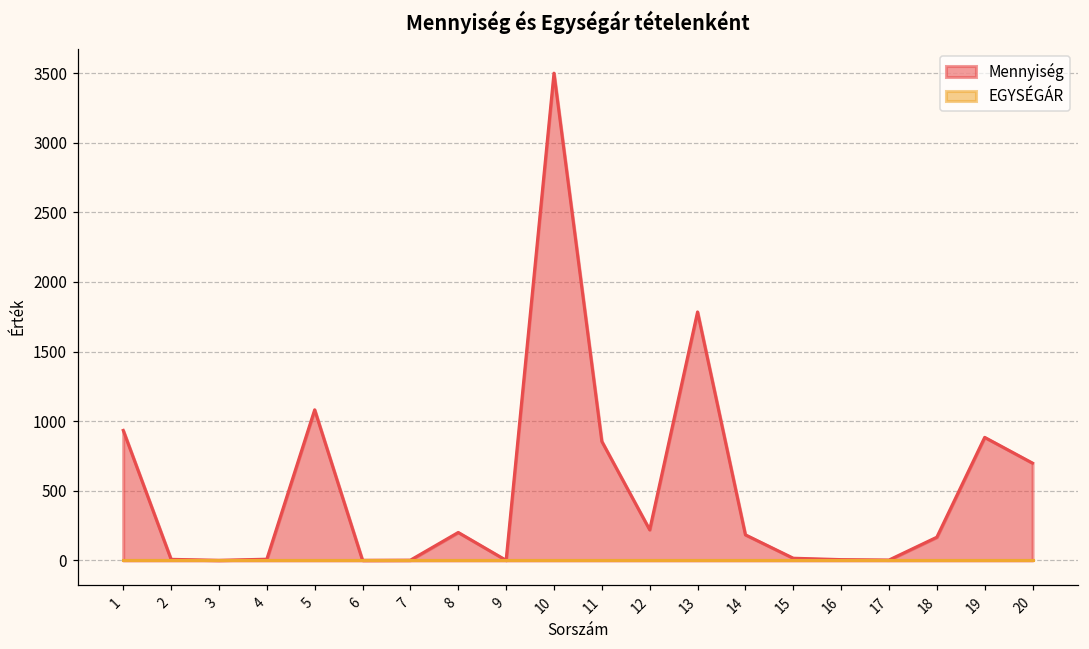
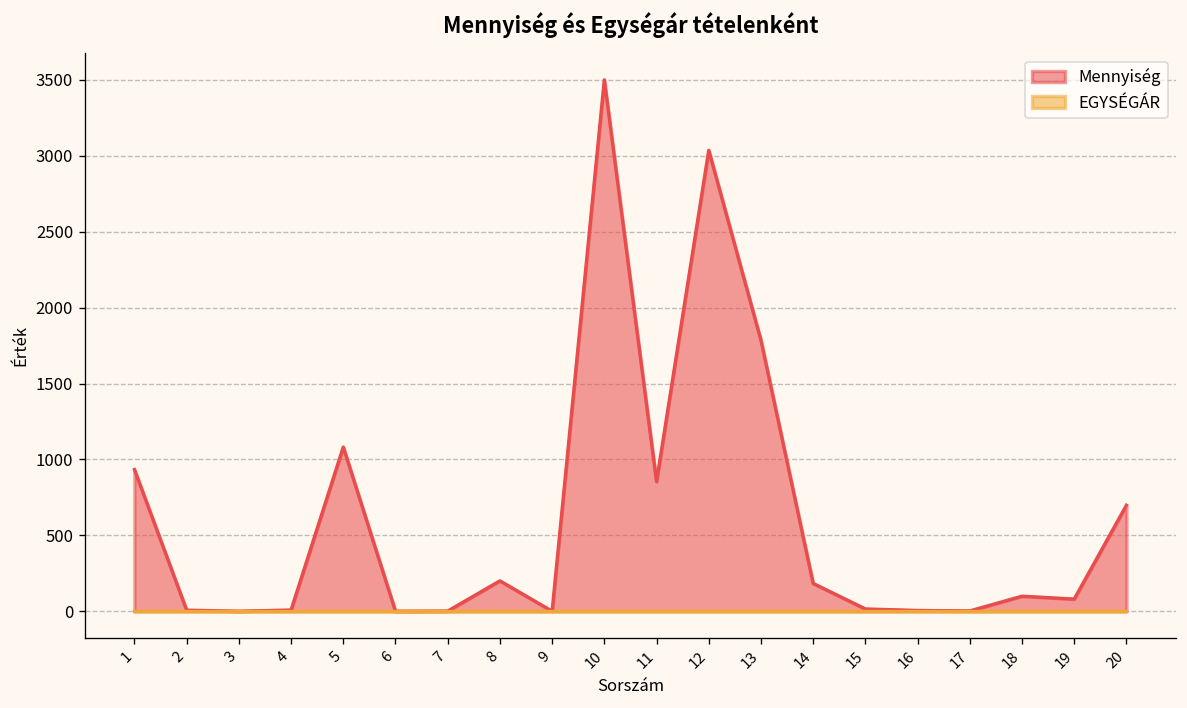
  {
    "Mennyiség": {
      "1": 930,
      "5": 1080,
      "8": 200,
      "10": 3500,
      "11": 860,
-     "12": 220,
+     "12": 3040,
      "13": 1790,
      "14": 180,
-     "18": 170,
-     "19": 880,
+     "18": 100,
+     "19": 80,
      "20": 700
    },
    "EGYSÉGÁR": {
      "1": 0,
      "5": 0,
      "8": 0,
      "10": 0,
      "11": 0,
      "12": 0,
      "13": 0,
      "14": 0,
      "18": 0,
      "19": 0,
      "20": 0
    }
  }
